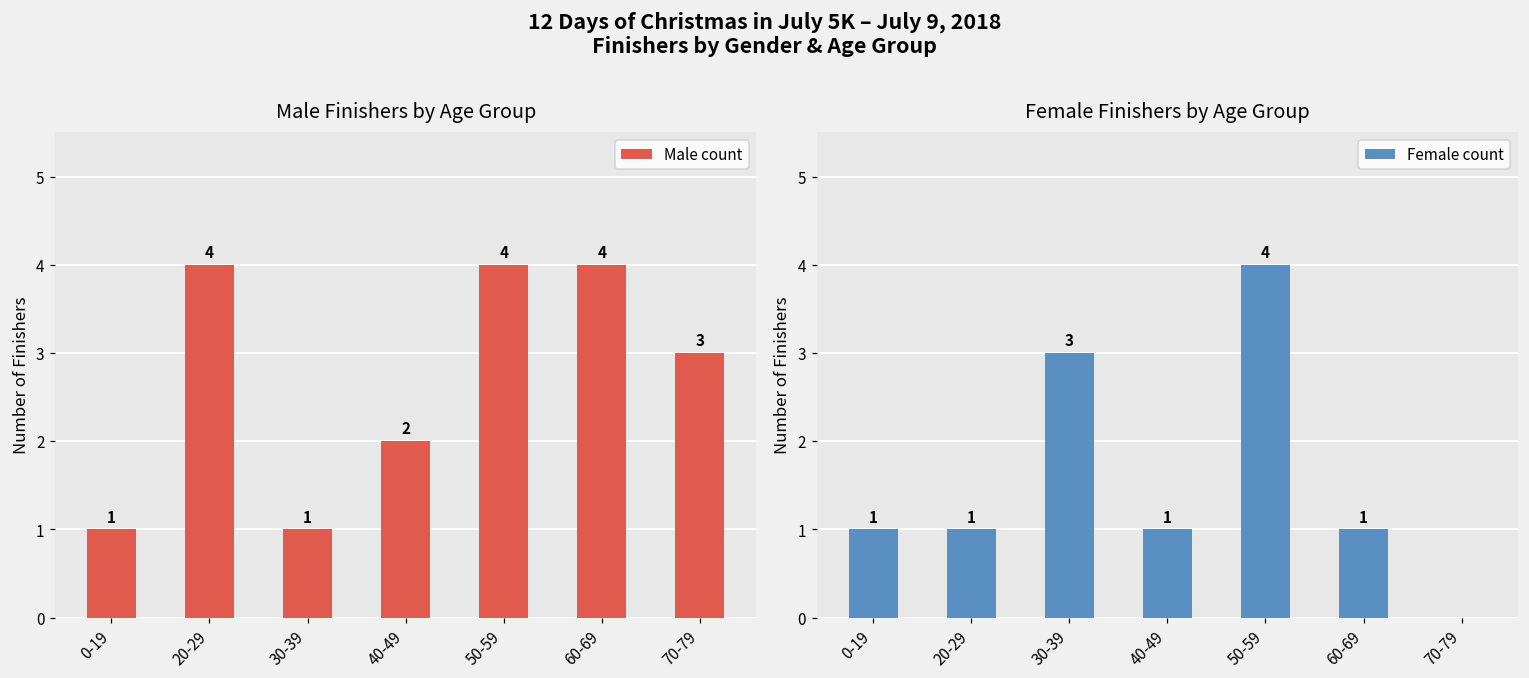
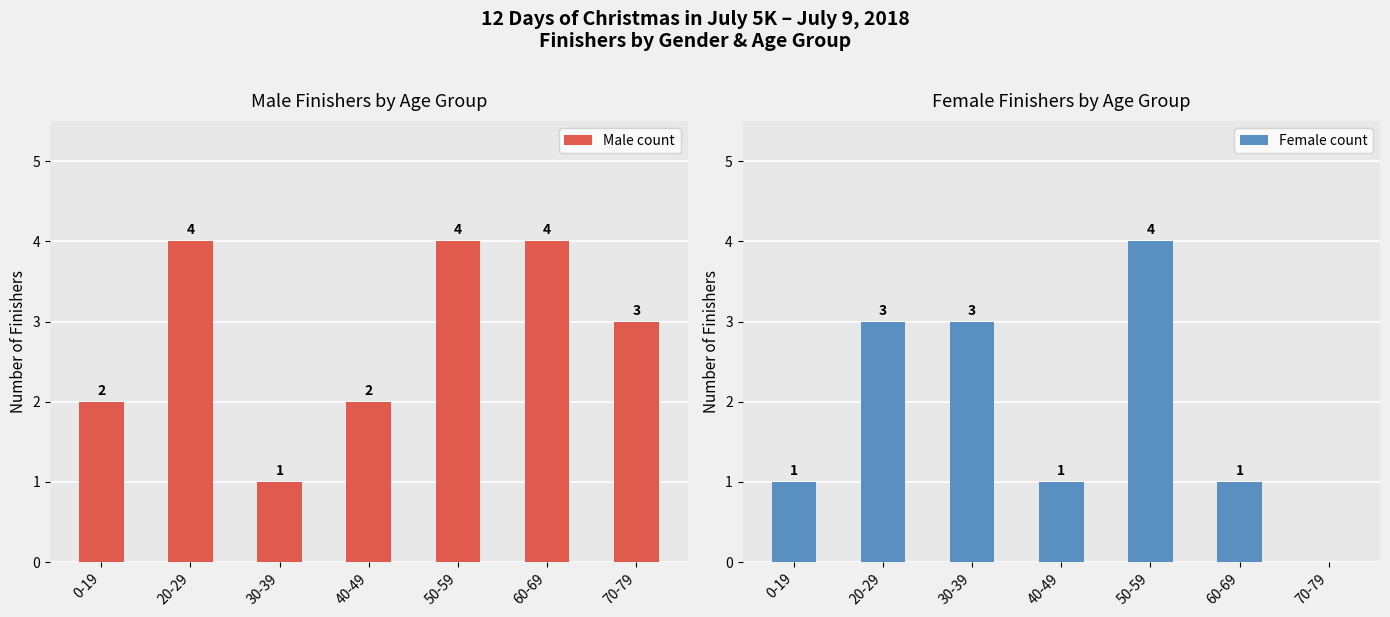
  {
    "Male Finishers by Age Group": {
-     "0-19": 1,
+     "0-19": 2,
      "20-29": 4,
      "30-39": 1,
      "40-49": 2,
      "50-59": 4,
      "60-69": 4,
      "70-79": 3
    },
    "Female Finishers by Age Group": {
      "0-19": 1,
-     "20-29": 1,
+     "20-29": 3,
      "30-39": 3,
      "40-49": 1,
      "50-59": 4,
      "60-69": 1
    }
  }
